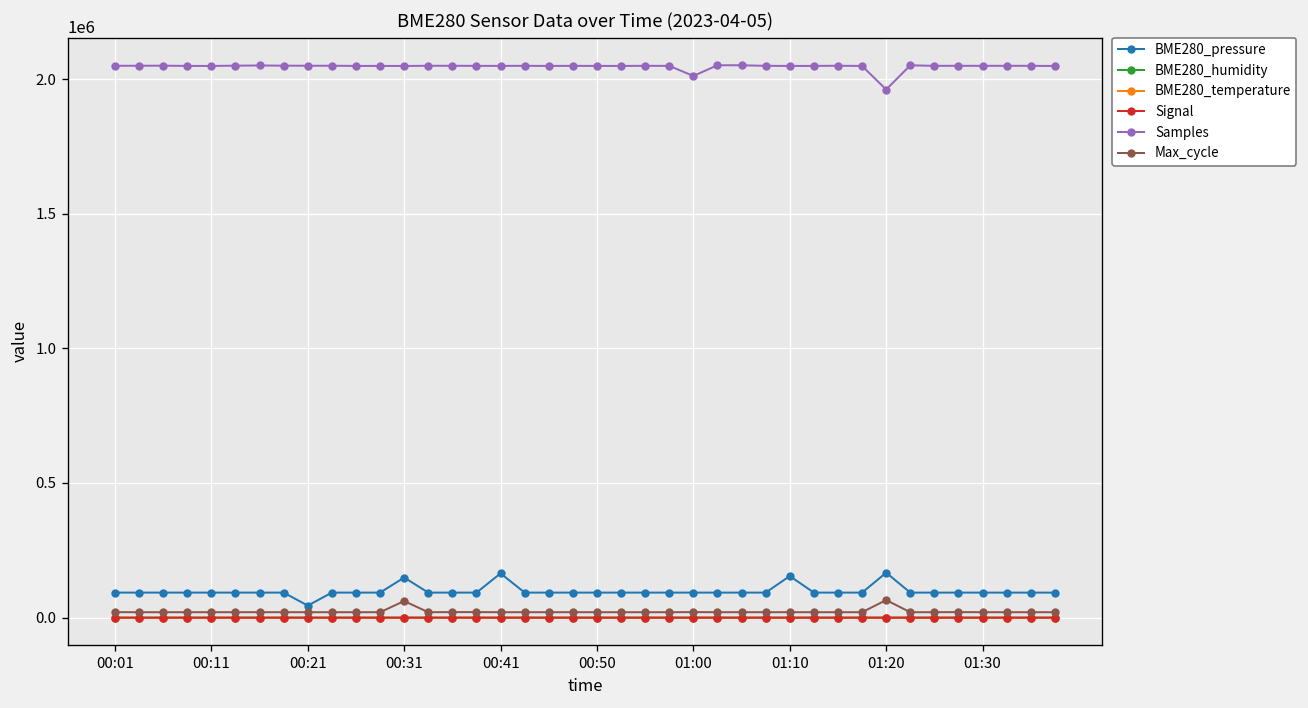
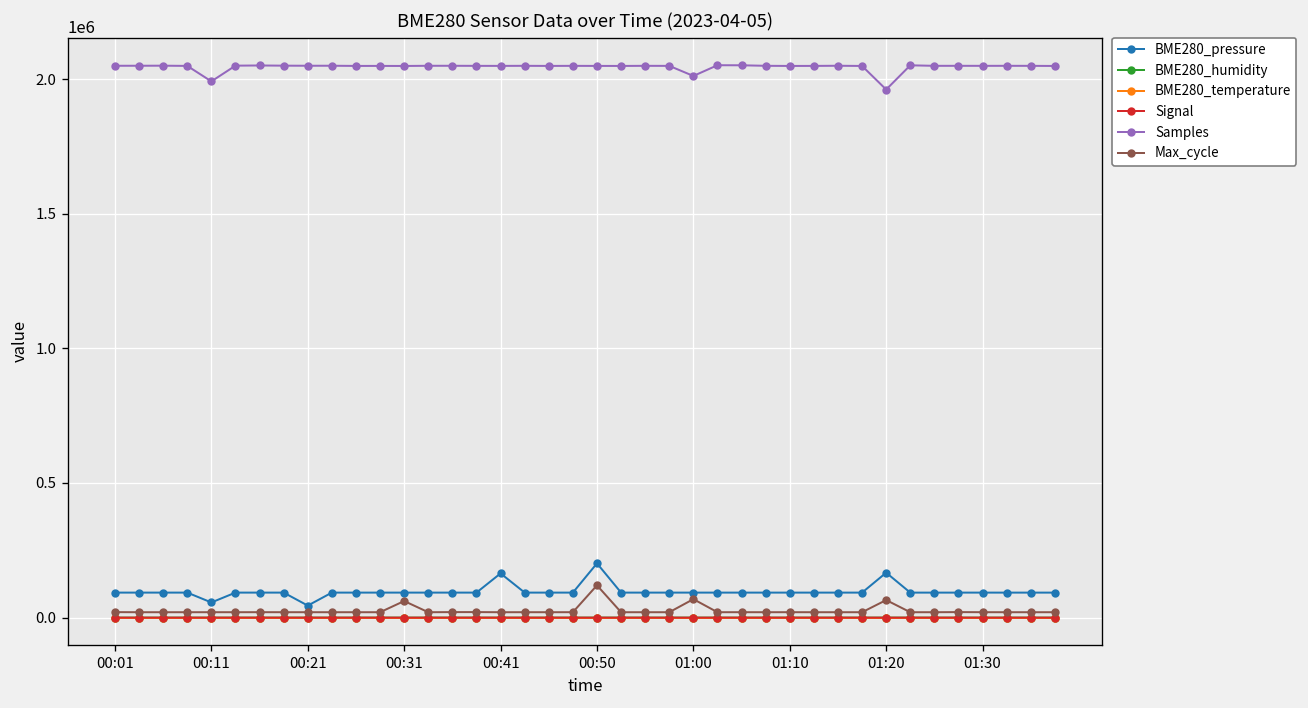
  {
    "BME280_pressure": {
      "00:01": 90000,
-     "00:11": 90000,
+     "00:11": 60000,
      "00:21": 40000,
-     "00:31": 150000,
+     "00:31": 90000,
      "00:41": 160000,
-     "00:50": 90000,
+     "00:50": 200000,
      "01:00": 90000,
-     "01:10": 150000,
+     "01:10": 90000,
      "01:20": 170000,
      "01:30": 90000
    },
    "Signal": {
      "00:01": 0,
      "00:11": 0,
      "00:21": 0,
      "00:31": 0,
      "00:41": 0,
      "00:50": 0,
      "01:00": 0,
      "01:10": 0,
      "01:20": 0,
      "01:30": 0
    },
    "Samples": {
      "00:01": 2050000,
-     "00:11": 2050000,
+     "00:11": 1990000,
      "00:21": 2050000,
      "00:31": 2050000,
      "00:41": 2050000,
      "00:50": 2050000,
      "01:00": 2010000,
      "01:10": 2050000,
      "01:20": 1960000,
      "01:30": 2050000
    },
    "Max_cycle": {
      "00:01": 20000,
      "00:11": 20000,
      "00:21": 20000,
      "00:31": 60000,
      "00:41": 20000,
-     "00:50": 20000,
-     "01:00": 20000,
+     "00:50": 120000,
+     "01:00": 70000,
      "01:10": 20000,
      "01:20": 70000,
      "01:30": 20000
    }
  }
